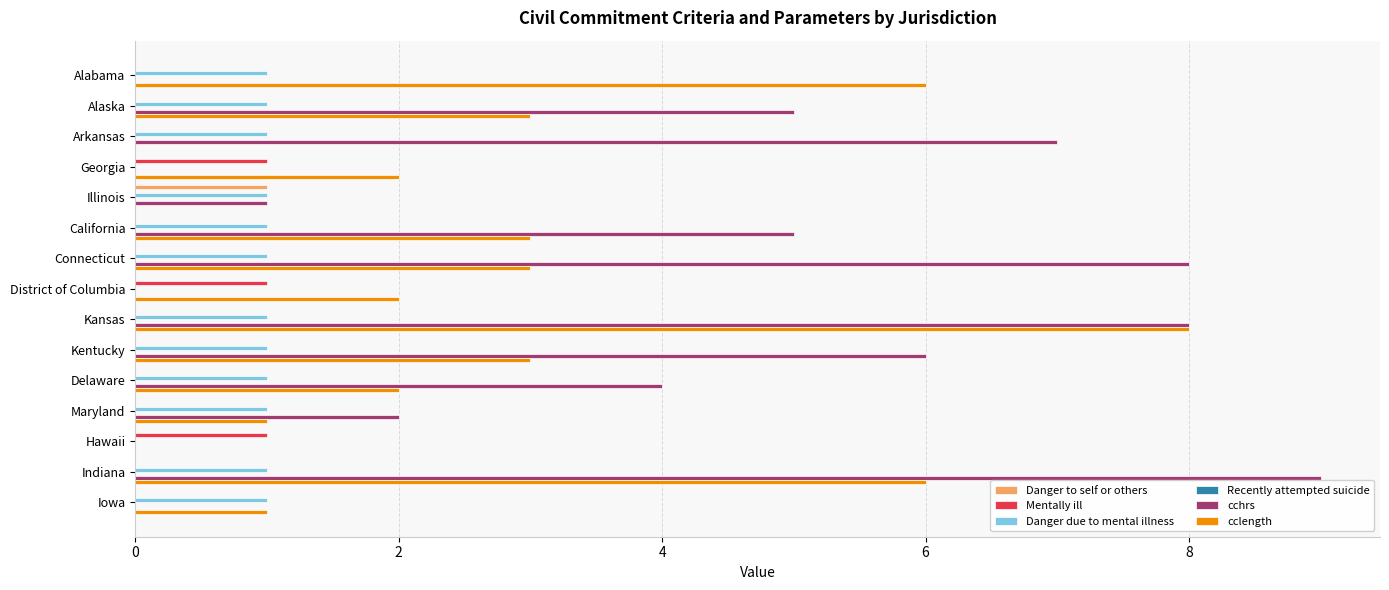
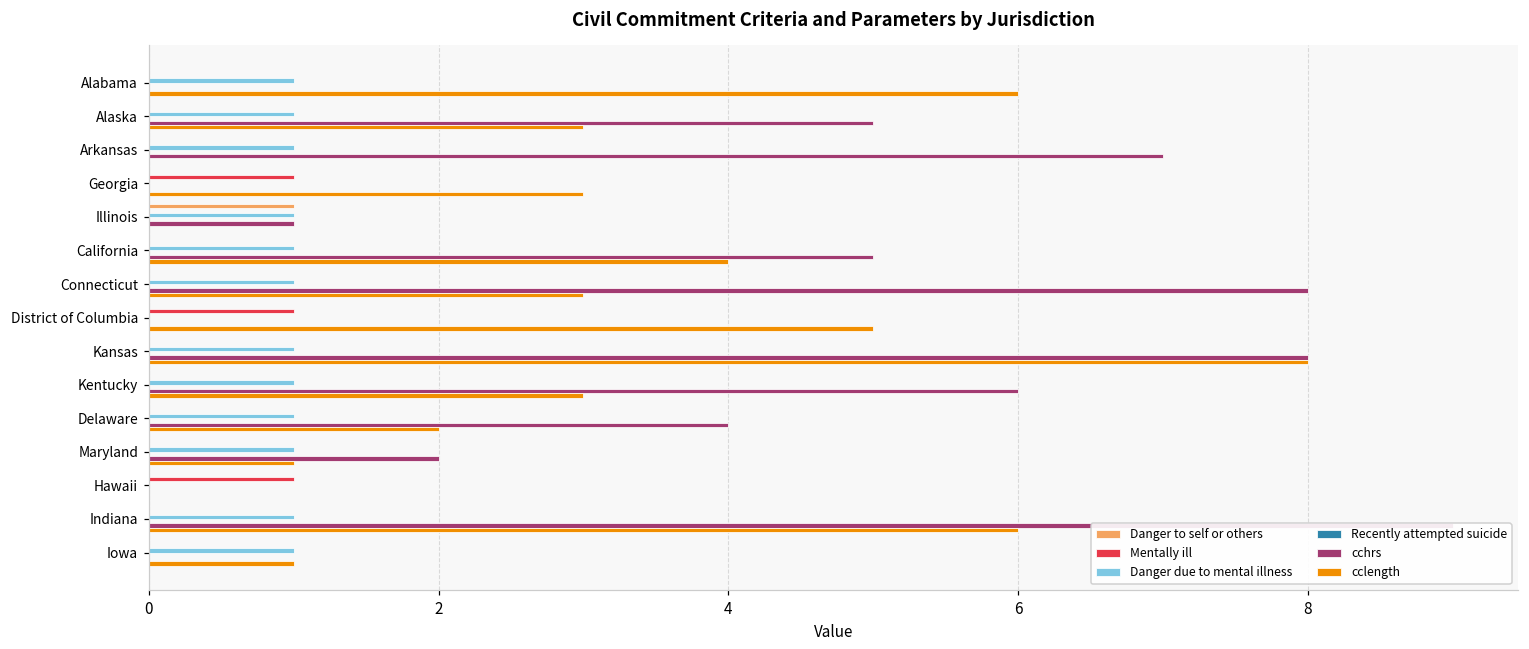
  {
    "Danger to self or others": {
      "Alabama": 0,
      "Alaska": 0,
      "Arkansas": 0,
      "Georgia": 0,
      "Illinois": 1,
      "California": 0,
      "Connecticut": 0,
      "District of Columbia": 0,
      "Kansas": 0,
      "Kentucky": 0,
      "Delaware": 0,
      "Maryland": 0,
      "Hawaii": 0,
      "Indiana": 0,
      "Iowa": 0
    },
    "Mentally ill": {
      "Alabama": 0,
      "Alaska": 0,
      "Arkansas": 0,
      "Georgia": 1,
      "Illinois": 0,
      "California": 0,
      "Connecticut": 0,
      "District of Columbia": 1,
      "Kansas": 0,
      "Kentucky": 0,
      "Delaware": 0,
      "Maryland": 0,
      "Hawaii": 1,
      "Indiana": 0,
      "Iowa": 0
    },
    "Danger due to mental illness": {
      "Alabama": 1,
      "Alaska": 1,
      "Arkansas": 1,
      "Georgia": 0,
      "Illinois": 1,
      "California": 1,
      "Connecticut": 1,
      "District of Columbia": 0,
      "Kansas": 1,
      "Kentucky": 1,
      "Delaware": 1,
      "Maryland": 1,
      "Hawaii": 0,
      "Indiana": 1,
      "Iowa": 1
    },
    "Recently attempted suicide": {
      "Alabama": 0,
      "Alaska": 0,
      "Arkansas": 0,
      "Georgia": 0,
      "Illinois": 0,
      "California": 0,
      "Connecticut": 0,
      "District of Columbia": 0,
      "Kansas": 0,
      "Kentucky": 0,
      "Delaware": 0,
      "Maryland": 0,
      "Hawaii": 0,
      "Indiana": 0,
      "Iowa": 0
    },
    "cchrs": {
      "Alabama": 0,
      "Alaska": 5,
      "Arkansas": 7,
      "Georgia": 0,
      "Illinois": 1,
      "California": 5,
      "Connecticut": 8,
      "District of Columbia": 0,
      "Kansas": 8,
      "Kentucky": 6,
      "Delaware": 4,
      "Maryland": 2,
      "Hawaii": 0,
      "Indiana": 9,
      "Iowa": 0
    },
    "cclength": {
      "Alabama": 6,
      "Alaska": 3,
      "Arkansas": 0,
-     "Georgia": 2,
+     "Georgia": 3,
      "Illinois": 0,
-     "California": 3,
+     "California": 4,
      "Connecticut": 3,
-     "District of Columbia": 2,
+     "District of Columbia": 5,
      "Kansas": 8,
      "Kentucky": 3,
      "Delaware": 2,
      "Maryland": 1,
      "Hawaii": 0,
      "Indiana": 6,
      "Iowa": 1
    }
  }
